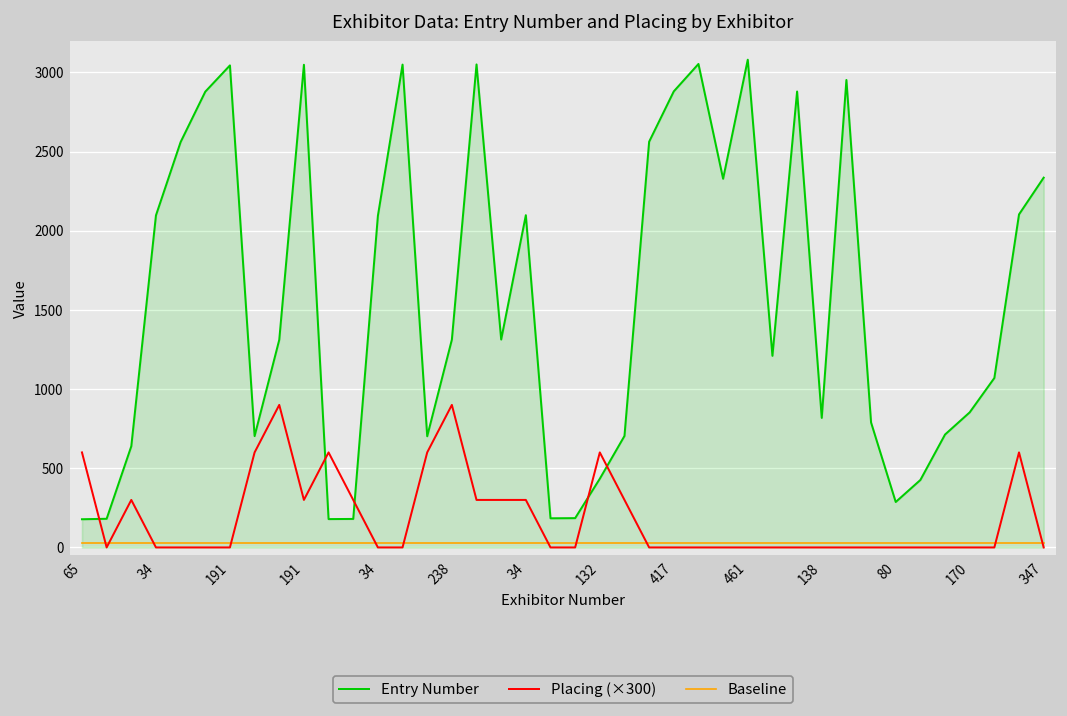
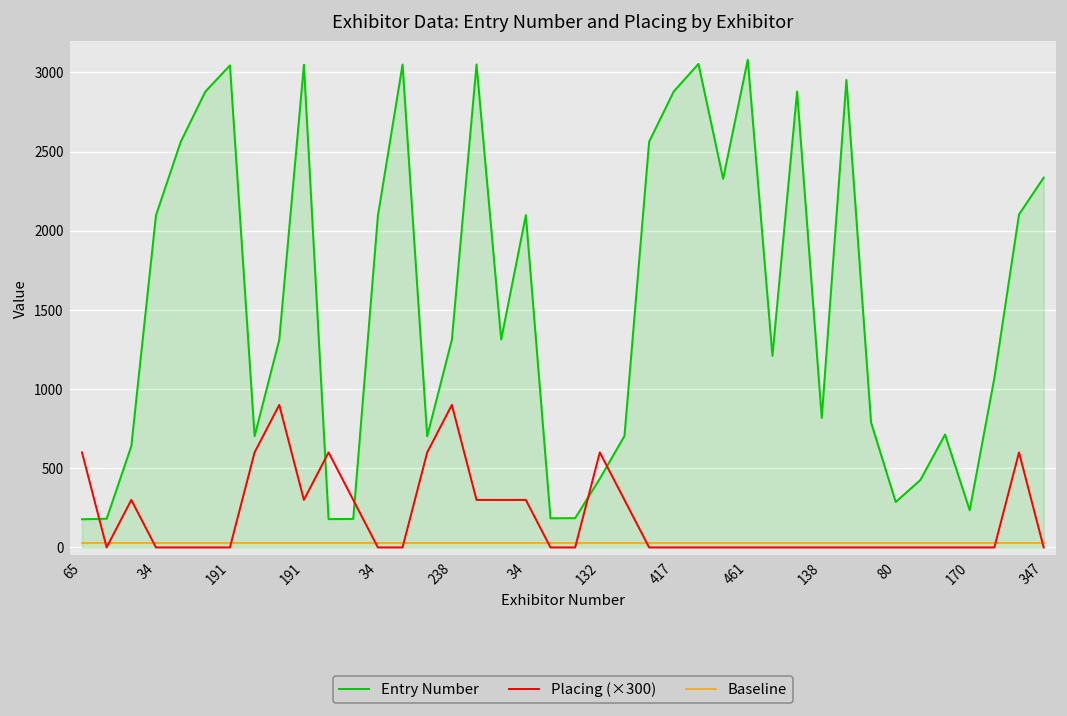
  {
    "Entry Number": {
      "65": 180,
      "238": 1310,
      "132": 430,
      "417": 2880,
      "461": 3080,
      "138": 820,
      "80": 290,
-     "170": 850,
+     "170": 240,
      "347": 2340
    },
    "Placing (×300)": {
      "65": 600,
      "238": 900,
      "132": 600,
      "417": 0,
      "461": 0,
      "138": 0,
      "80": 0,
      "170": 0,
      "347": 0
    },
    "Baseline": {
      "65": 30,
      "238": 30,
      "132": 30,
      "417": 30,
      "461": 30,
      "138": 30,
      "80": 30,
      "170": 30,
      "347": 30
    }
  }
